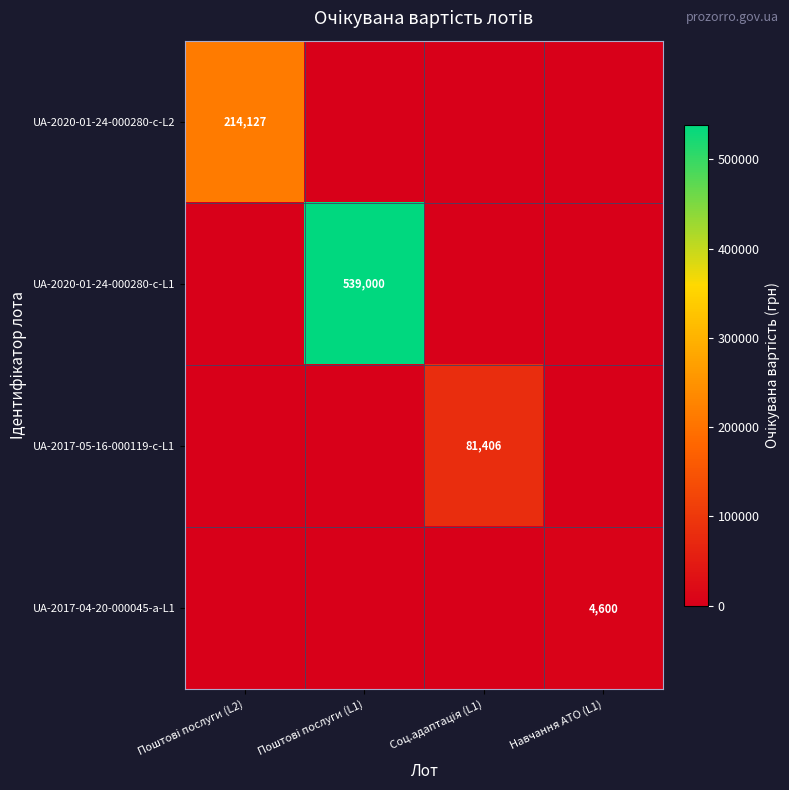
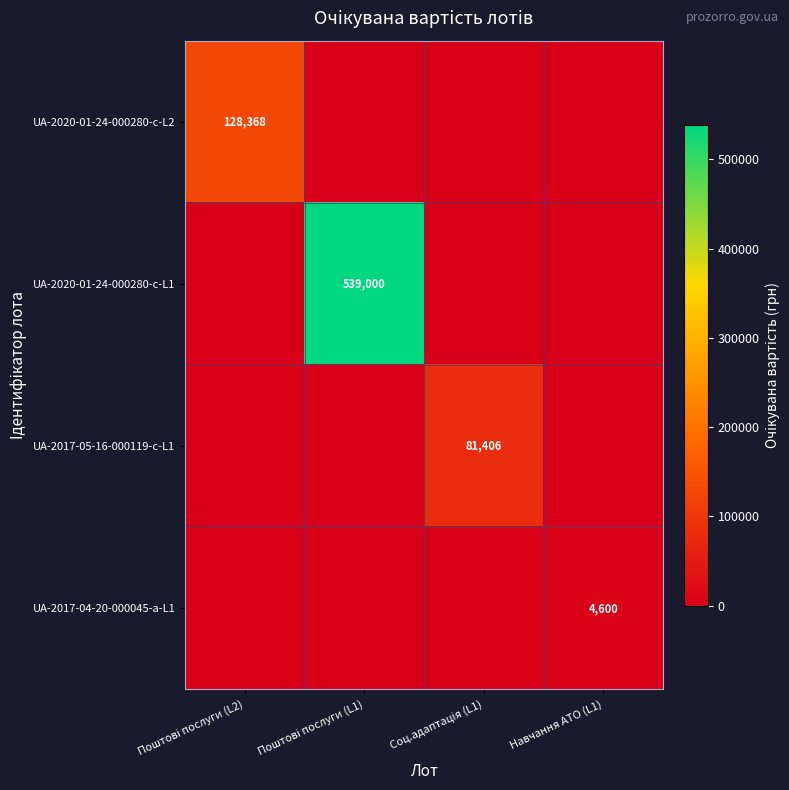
  {
    "UA-2020-01-24-000280-c-L2": {
-     "Поштові послуги (L2)": "214,127"
+     "Поштові послуги (L2)": "128,368"
    },
    "UA-2020-01-24-000280-c-L1": {
      "Поштові послуги (L1)": "539,000"
    },
    "UA-2017-05-16-000119-c-L1": {
      "Соц.адаптація (L1)": "81,406"
    },
    "UA-2017-04-20-000045-a-L1": {
      "Навчання АТО (L1)": "4,600"
    }
  }
